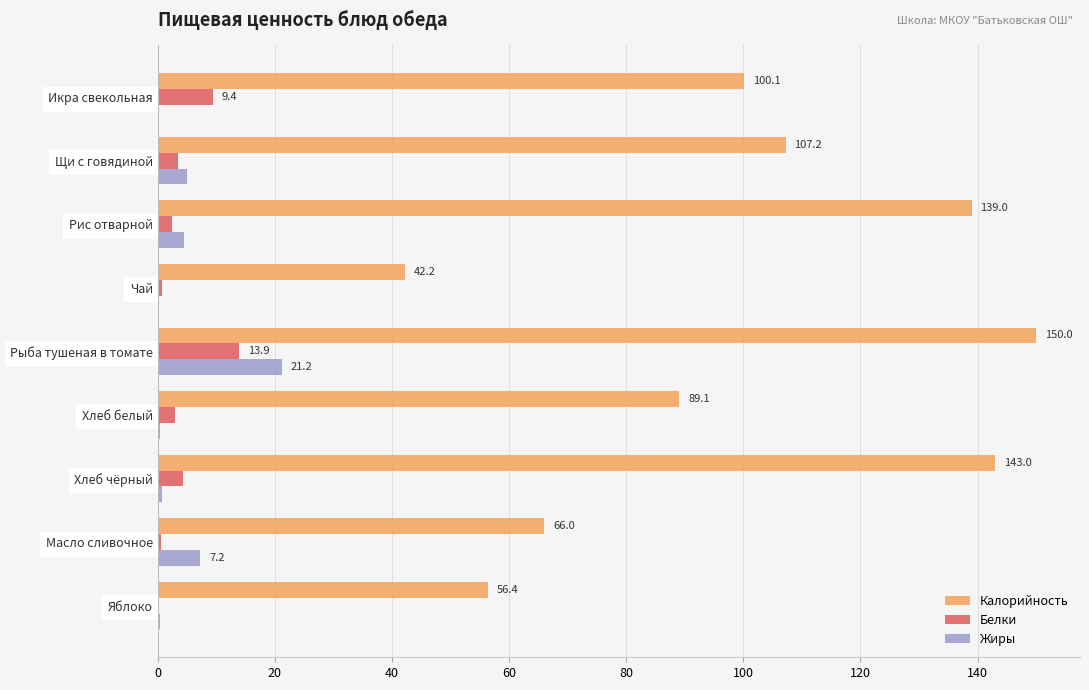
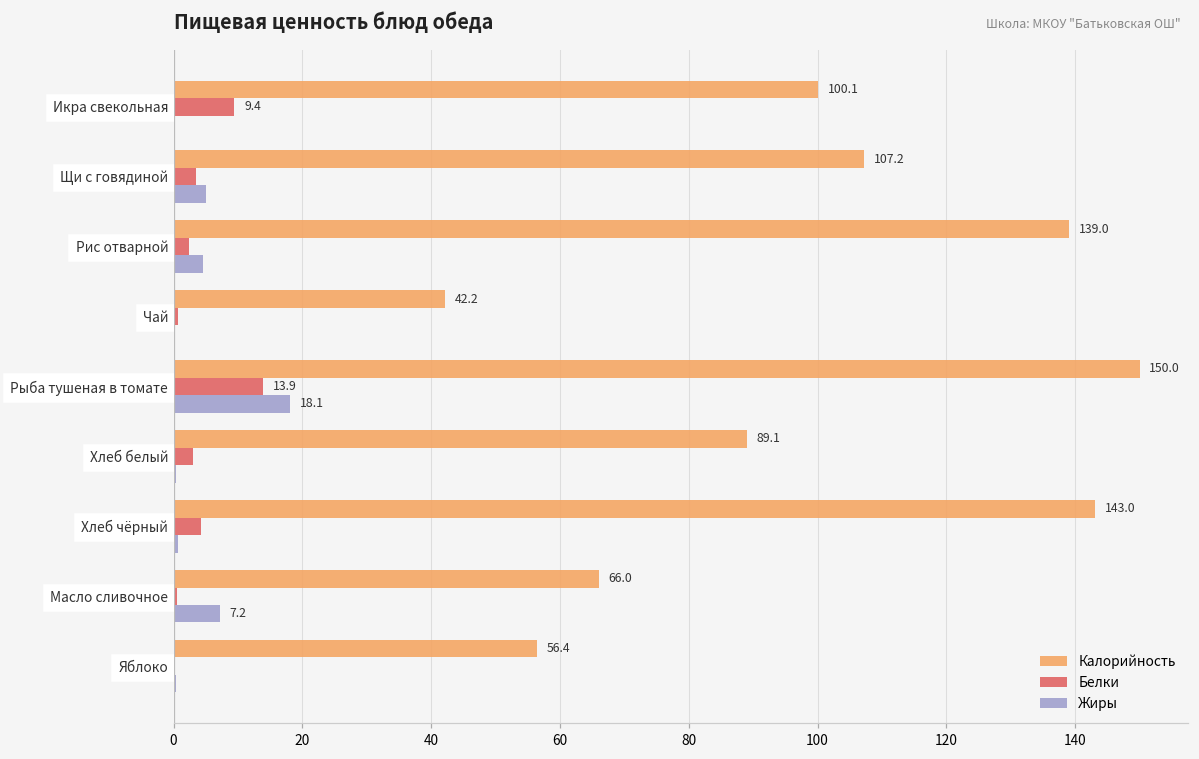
  {
    "Калорийность": {
      "Икра свекольная": 100.1,
      "Щи с говядиной": 107.2,
      "Рис отварной": 139.0,
      "Чай": 42.2,
      "Рыба тушеная в томате": 150.0,
      "Хлеб белый": 89.1,
      "Хлеб чёрный": 143.0,
      "Масло сливочное": 66.0,
      "Яблоко": 56.4
    },
    "Белки": {
      "Икра свекольная": 9.4,
      "Рыба тушеная в томате": 13.9
    },
    "Жиры": {
-     "Рыба тушеная в томате": 21.2,
+     "Рыба тушеная в томате": 18.1,
      "Масло сливочное": 7.2
    }
  }
